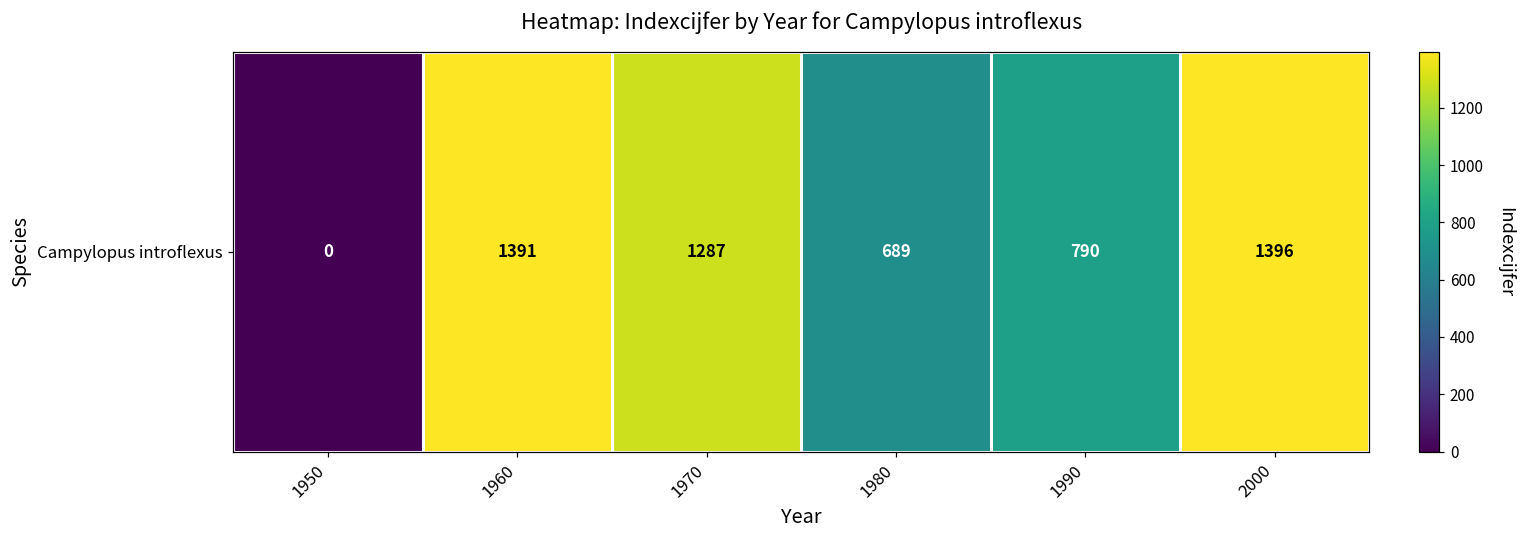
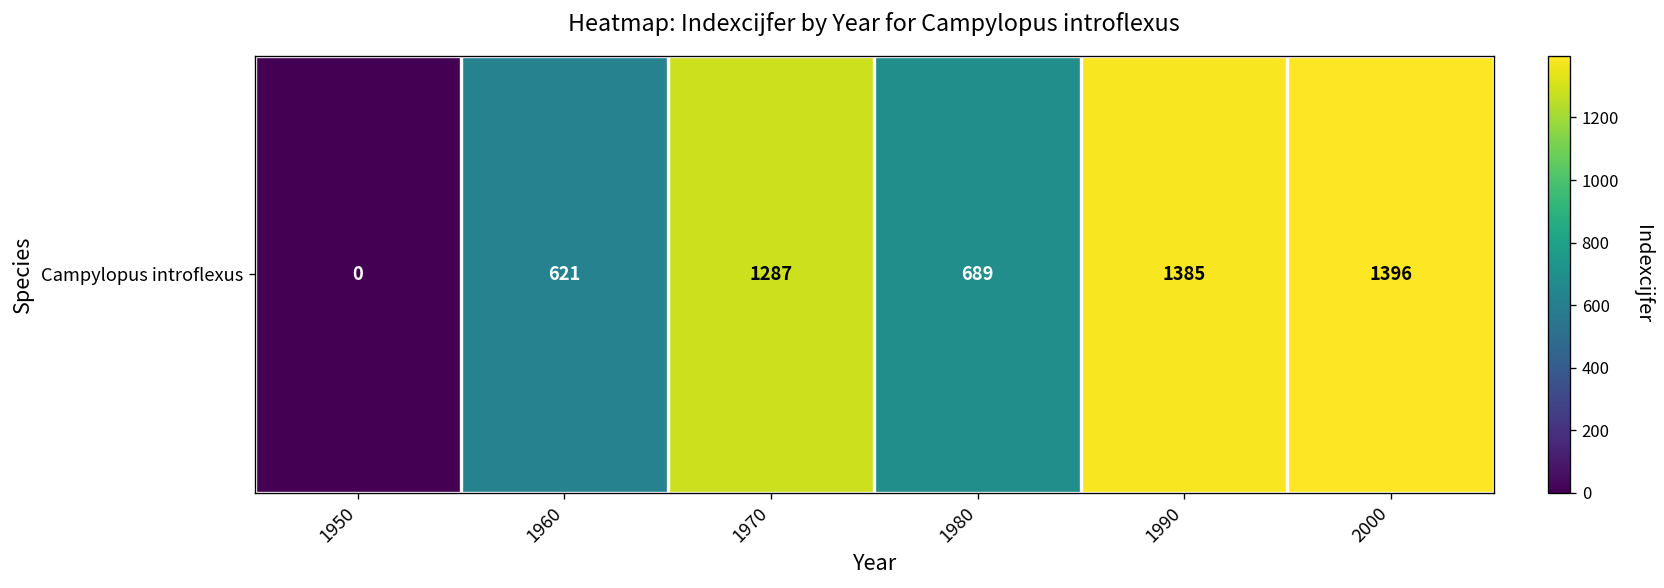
  {
    "Campylopus introflexus": {
      "1950": 0,
-     "1960": 1391,
+     "1960": 621,
      "1970": 1287,
      "1980": 689,
-     "1990": 790,
+     "1990": 1385,
      "2000": 1396
    }
  }
